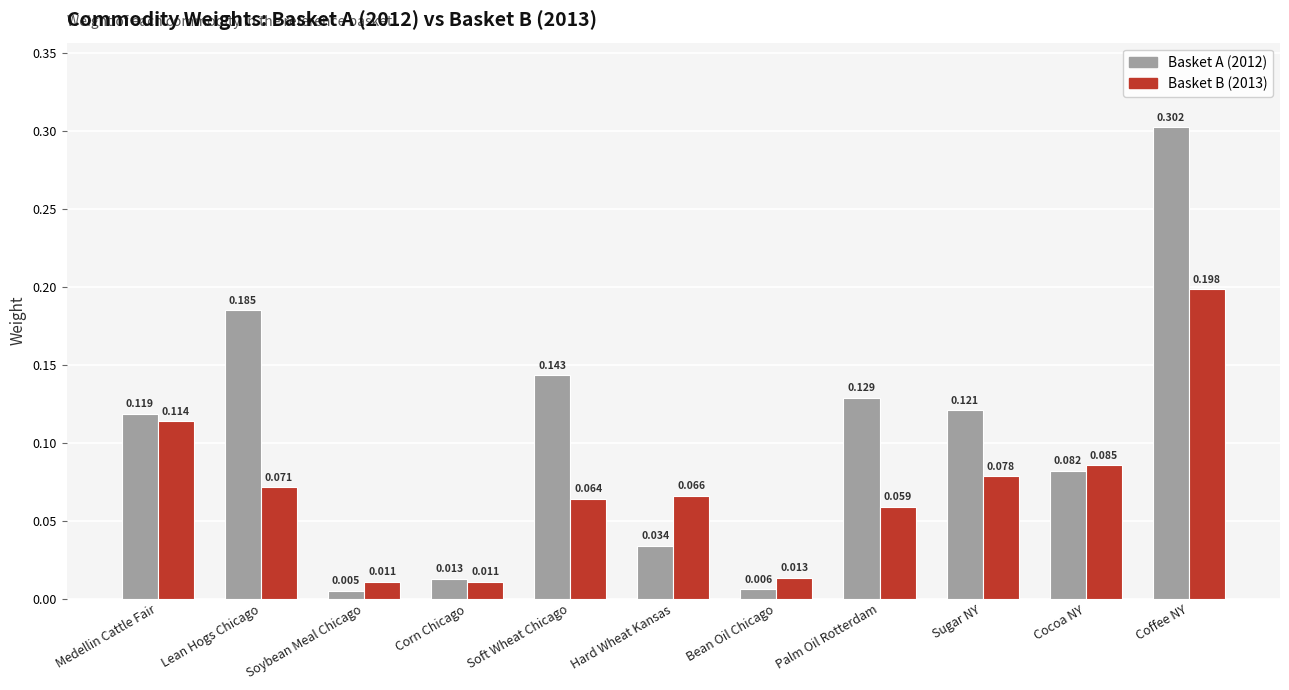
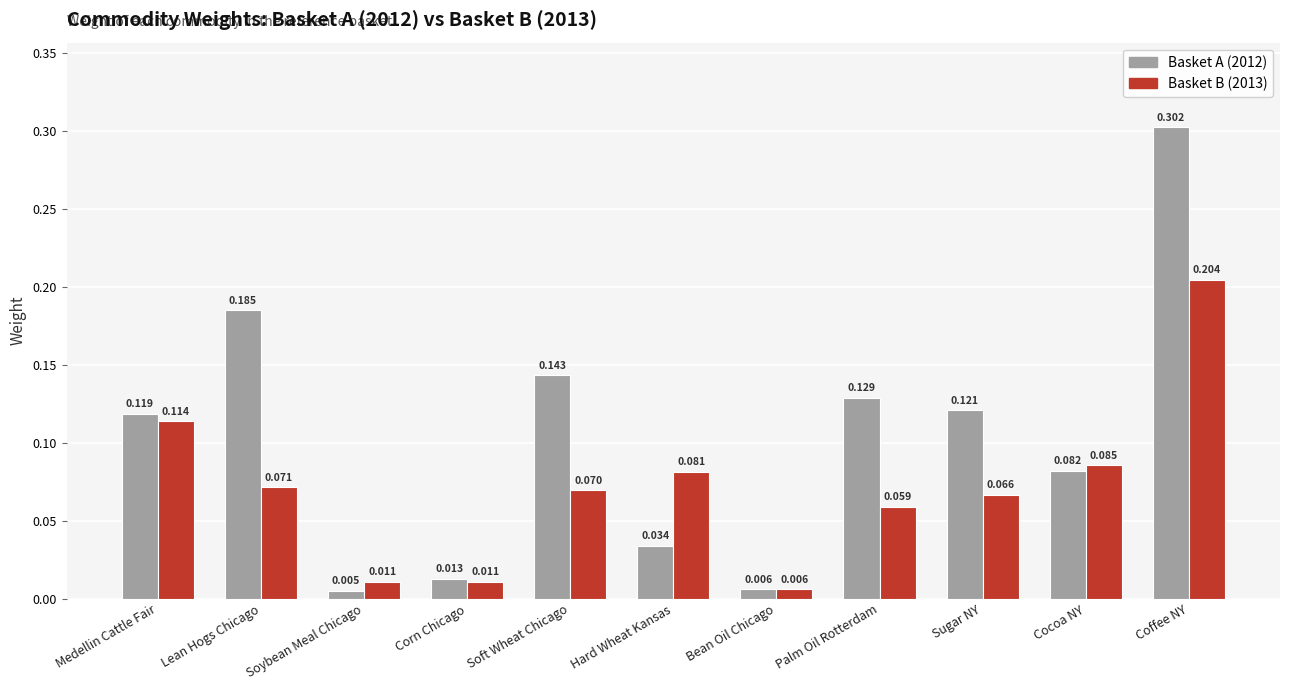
  {
    "Basket A (2012)": {
      "Medellin Cattle Fair": 0.119,
      "Lean Hogs Chicago": 0.185,
      "Soybean Meal Chicago": 0.005,
      "Corn Chicago": 0.013,
      "Soft Wheat Chicago": 0.143,
      "Hard Wheat Kansas": 0.034,
      "Bean Oil Chicago": 0.006,
      "Palm Oil Rotterdam": 0.129,
      "Sugar NY": 0.121,
      "Cocoa NY": 0.082,
      "Coffee NY": 0.302
    },
    "Basket B (2013)": {
      "Medellin Cattle Fair": 0.114,
      "Lean Hogs Chicago": 0.071,
      "Soybean Meal Chicago": 0.011,
      "Corn Chicago": 0.011,
-     "Soft Wheat Chicago": 0.064,
-     "Hard Wheat Kansas": 0.066,
-     "Bean Oil Chicago": 0.013,
+     "Soft Wheat Chicago": 0.070,
+     "Hard Wheat Kansas": 0.081,
+     "Bean Oil Chicago": 0.006,
      "Palm Oil Rotterdam": 0.059,
-     "Sugar NY": 0.078,
+     "Sugar NY": 0.066,
      "Cocoa NY": 0.085,
-     "Coffee NY": 0.198
+     "Coffee NY": 0.204
    }
  }
